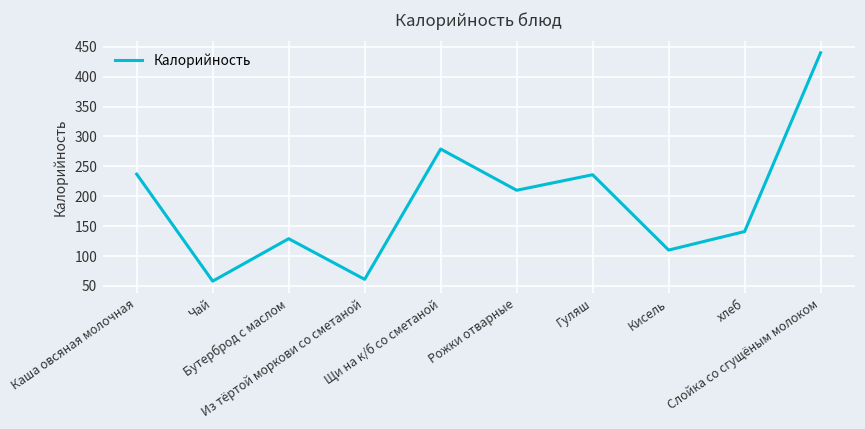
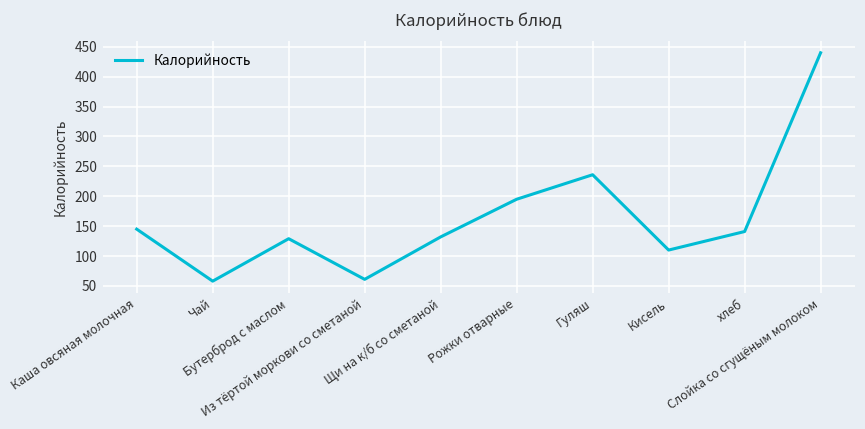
  {
-   "Каша овсяная молочная": 240,
+   "Каша овсяная молочная": 150,
    "Чай": 60,
    "Бутерброд с маслом": 130,
    "Из тёртой моркови со сметаной": 60,
-   "Щи на к/б со сметаной": 280,
-   "Рожки отварные": 210,
+   "Щи на к/б со сметаной": 130,
+   "Рожки отварные": 200,
    "Гуляш": 240,
    "Кисель": 110,
    "хлеб": 140,
    "Слойка со сгущёным молоком": 440
  }
